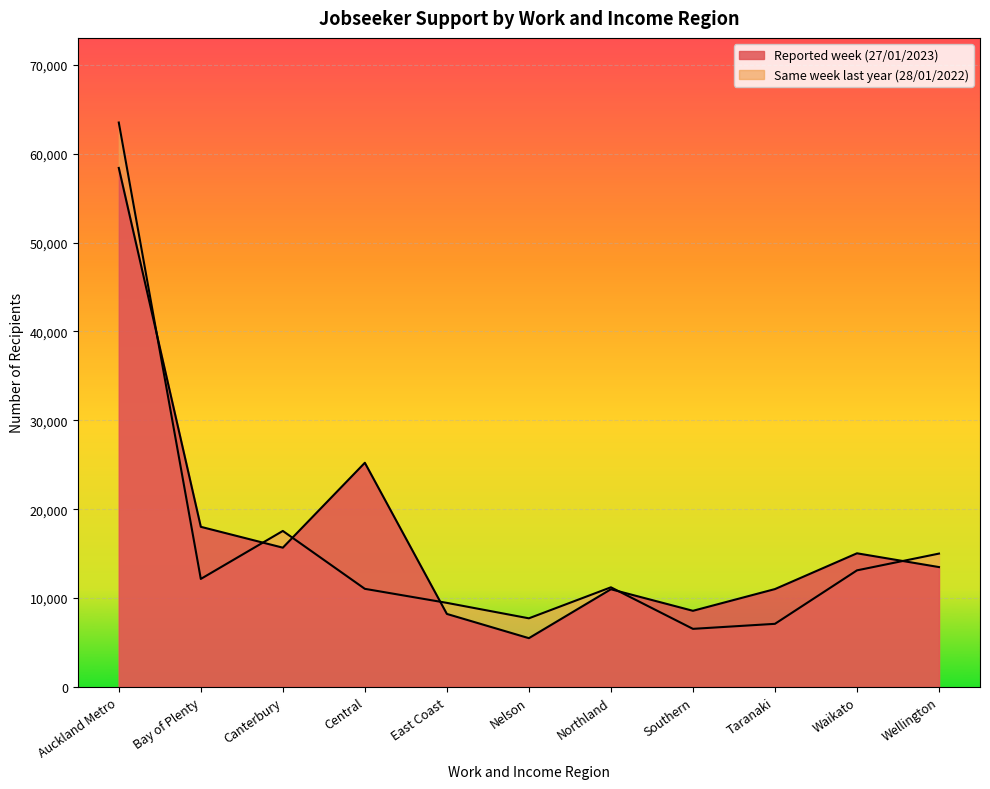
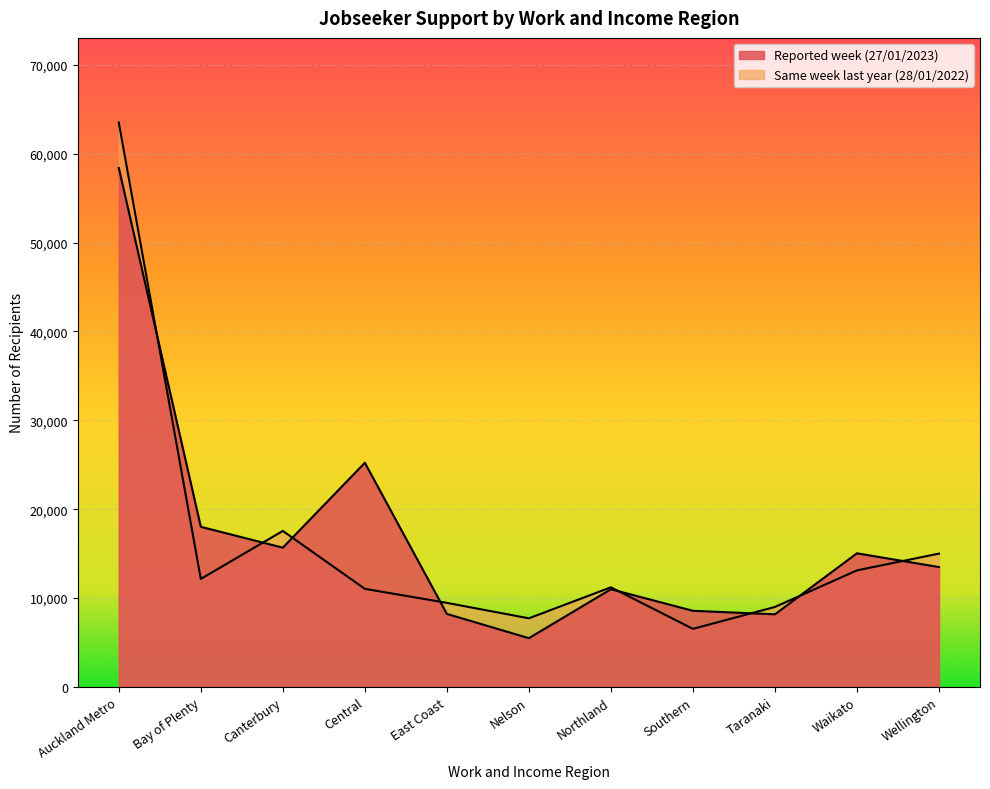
  {
    "Reported week (27/01/2023)": {
      "Auckland Metro": "58,000",
      "Bay of Plenty": "18,000",
      "Canterbury": "16,000",
      "Central": "25,000",
      "East Coast": "8,000",
      "Nelson": "5,000",
      "Southern": "9,000",
-     "Taranaki": "11,000",
+     "Taranaki": "8,000",
      "Waikato": "15,000",
      "Wellington": "13,000"
    },
    "Same week last year (28/01/2022)": {
      "Auckland Metro": "64,000",
      "Bay of Plenty": "12,000",
      "Canterbury": "18,000",
      "Central": "11,000",
      "East Coast": "9,000",
      "Nelson": "8,000",
      "Southern": "7,000",
-     "Taranaki": "7,000",
+     "Taranaki": "9,000",
      "Waikato": "13,000",
      "Wellington": "15,000"
    }
  }
